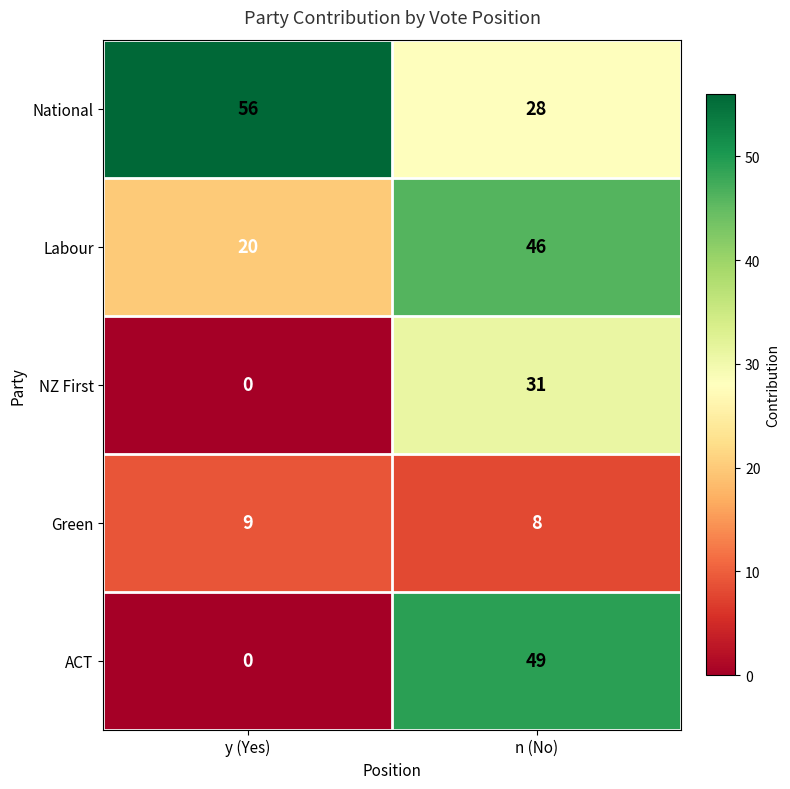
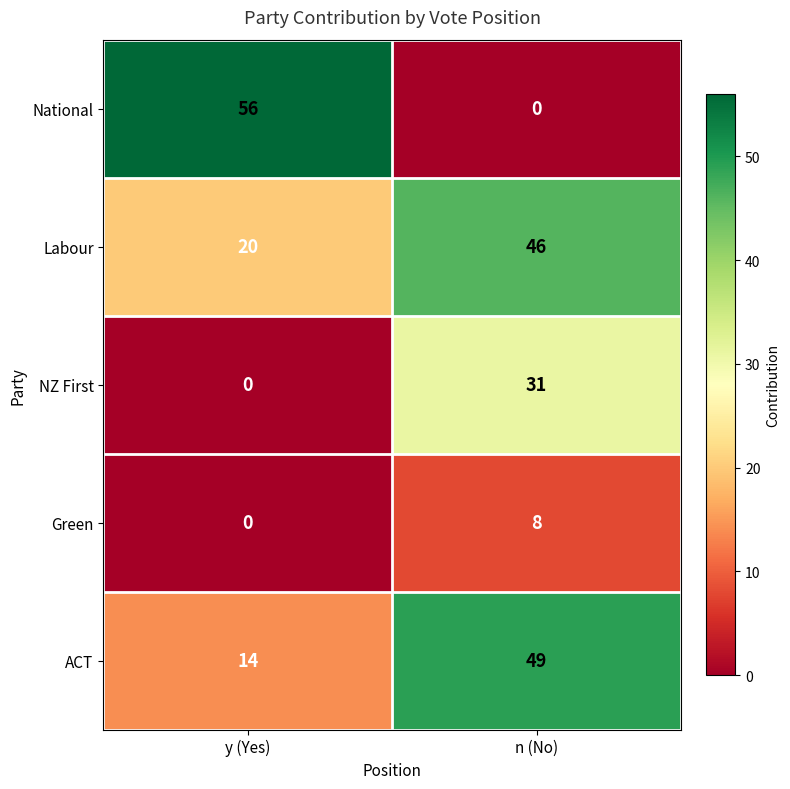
  {
    "National": {
      "y (Yes)": 56,
-     "n (No)": 28
+     "n (No)": 0
    },
    "Labour": {
      "y (Yes)": 20,
      "n (No)": 46
    },
    "NZ First": {
      "y (Yes)": 0,
      "n (No)": 31
    },
    "Green": {
-     "y (Yes)": 9,
+     "y (Yes)": 0,
      "n (No)": 8
    },
    "ACT": {
-     "y (Yes)": 0,
+     "y (Yes)": 14,
      "n (No)": 49
    }
  }
